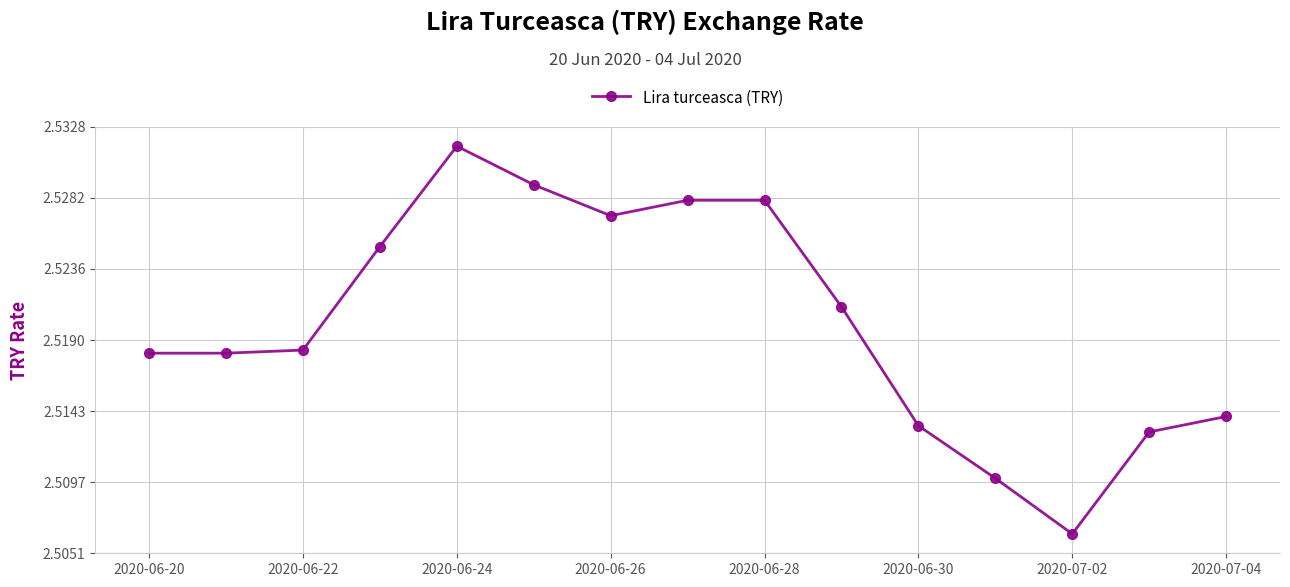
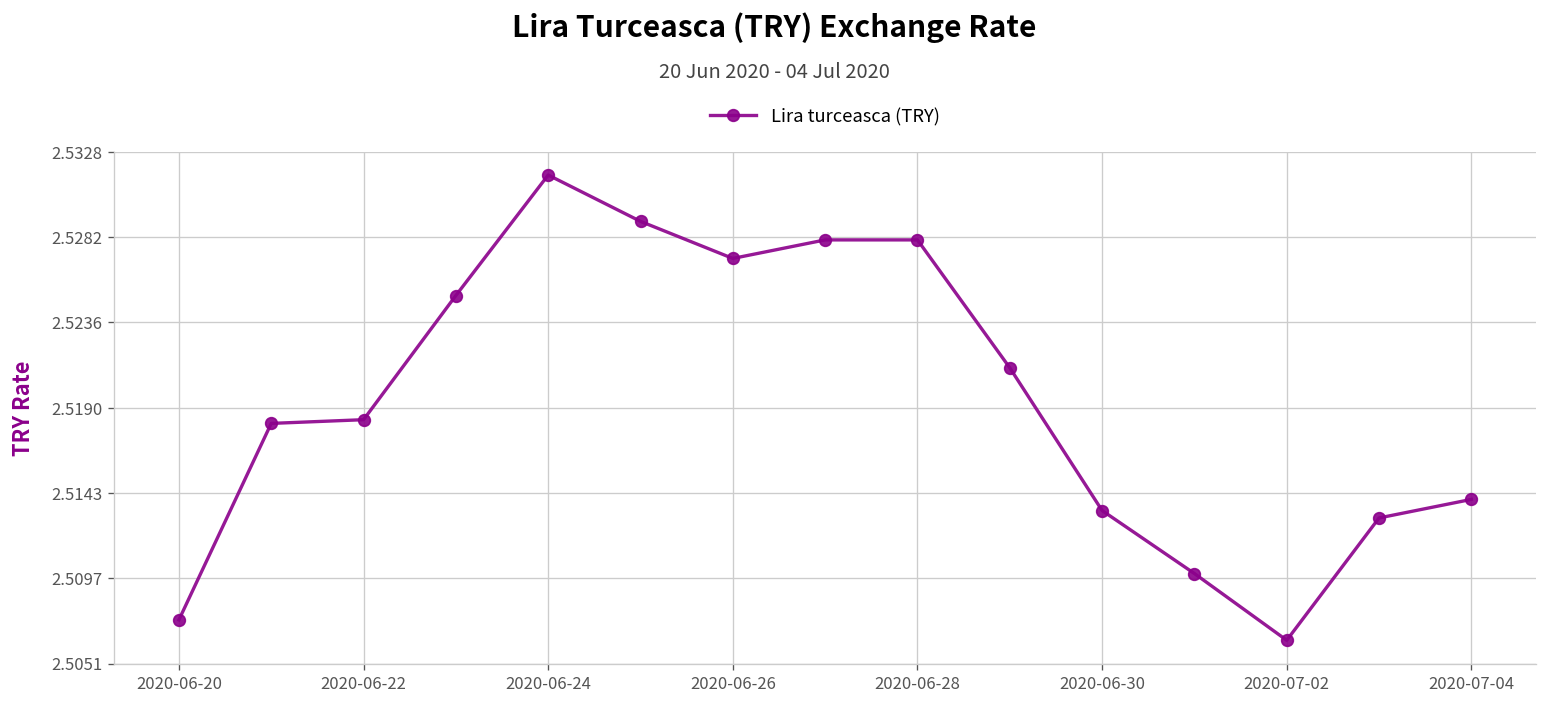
  {
-   "2020-06-20": 2.5181,
+   "2020-06-20": 2.5075,
    "2020-06-22": 2.5183,
    "2020-06-24": 2.5315,
    "2020-06-26": 2.5270,
    "2020-06-28": 2.5280,
    "2020-06-30": 2.5134,
    "2020-07-02": 2.5064,
    "2020-07-04": 2.5140
  }
